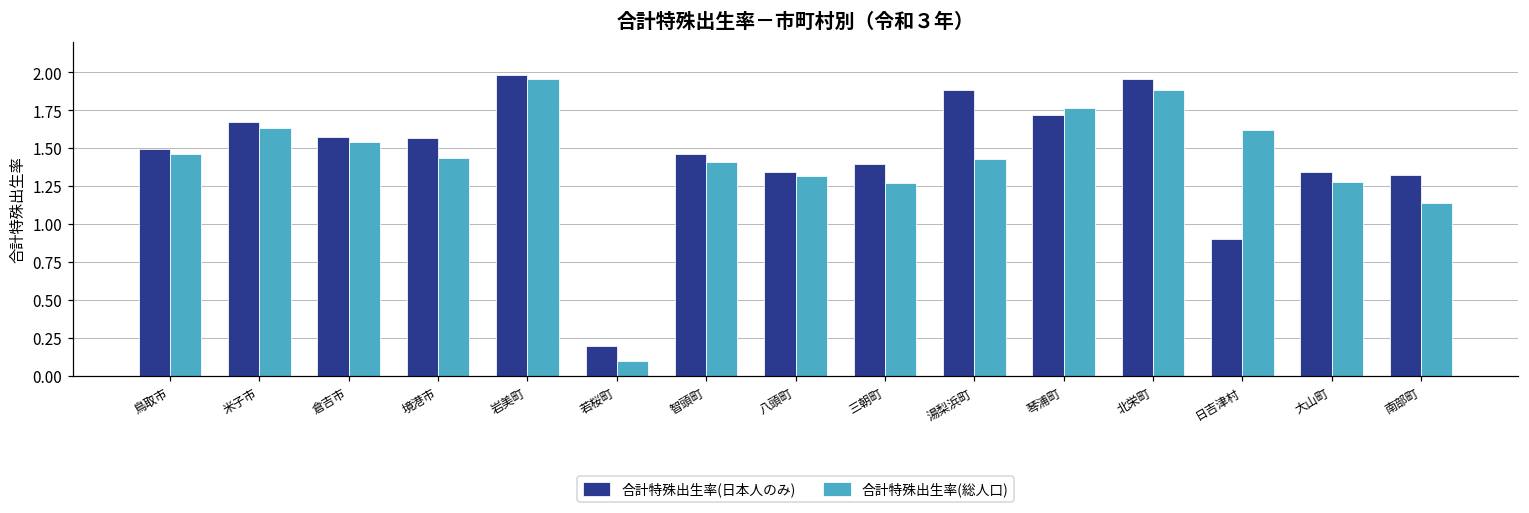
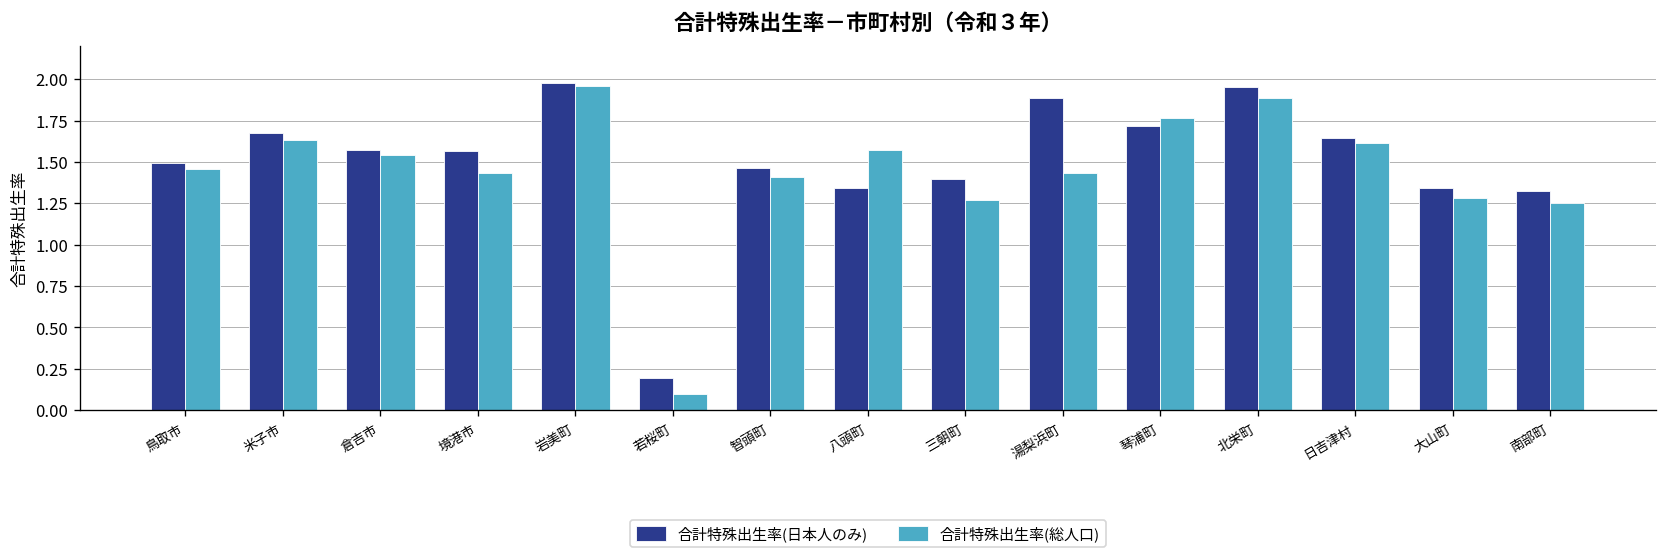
  {
    "合計特殊出生率(日本人のみ)": {
      "鳥取市": 1.49,
      "米子市": 1.68,
      "倉吉市": 1.57,
      "境港市": 1.57,
      "岩美町": 1.98,
      "若桜町": 0.19,
      "智頭町": 1.46,
      "八頭町": 1.34,
      "三朝町": 1.40,
      "湯梨浜町": 1.88,
      "琴浦町": 1.72,
      "北栄町": 1.95,
-     "日吉津村": 0.90,
+     "日吉津村": 1.64,
      "大山町": 1.35,
      "南部町": 1.33
    },
    "合計特殊出生率(総人口)": {
      "鳥取市": 1.46,
      "米子市": 1.63,
      "倉吉市": 1.54,
      "境港市": 1.44,
      "岩美町": 1.96,
      "若桜町": 0.10,
      "智頭町": 1.41,
-     "八頭町": 1.31,
+     "八頭町": 1.57,
      "三朝町": 1.27,
      "湯梨浜町": 1.43,
      "琴浦町": 1.76,
      "北栄町": 1.88,
      "日吉津村": 1.62,
      "大山町": 1.28,
-     "南部町": 1.14
+     "南部町": 1.25
    }
  }
